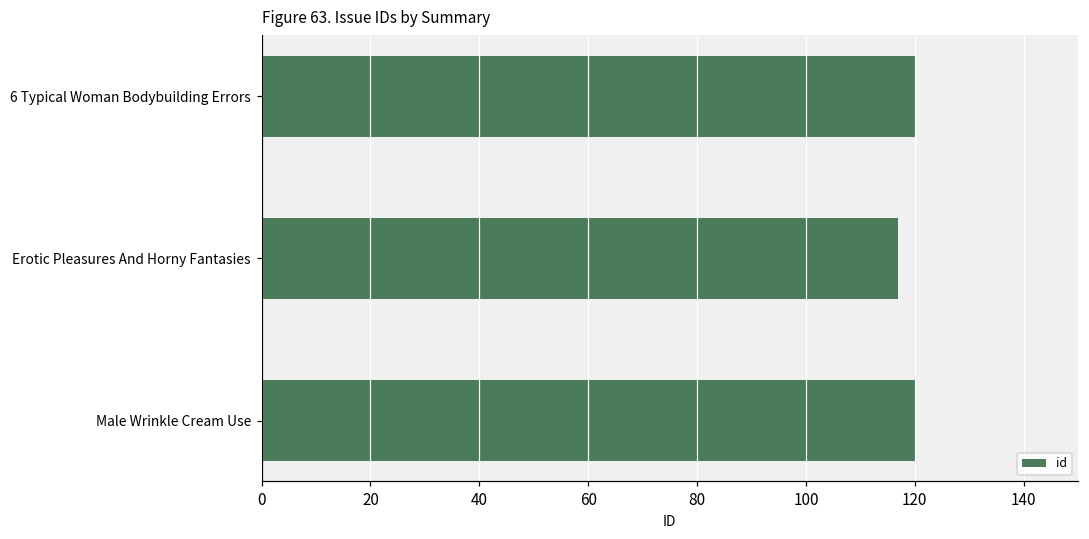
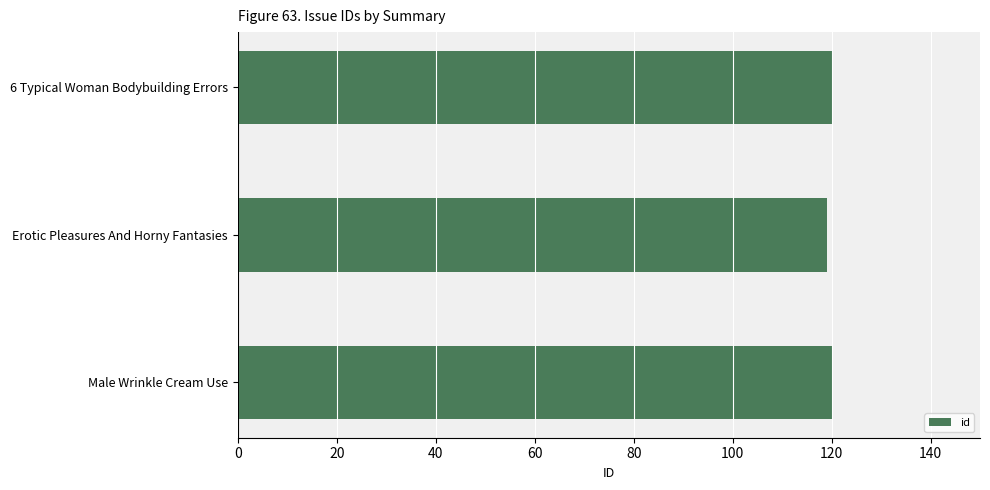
  {
    "6 Typical Woman Bodybuilding Errors": 120,
-   "Erotic Pleasures And Horny Fantasies": 117,
+   "Erotic Pleasures And Horny Fantasies": 119,
    "Male Wrinkle Cream Use": 120
  }
